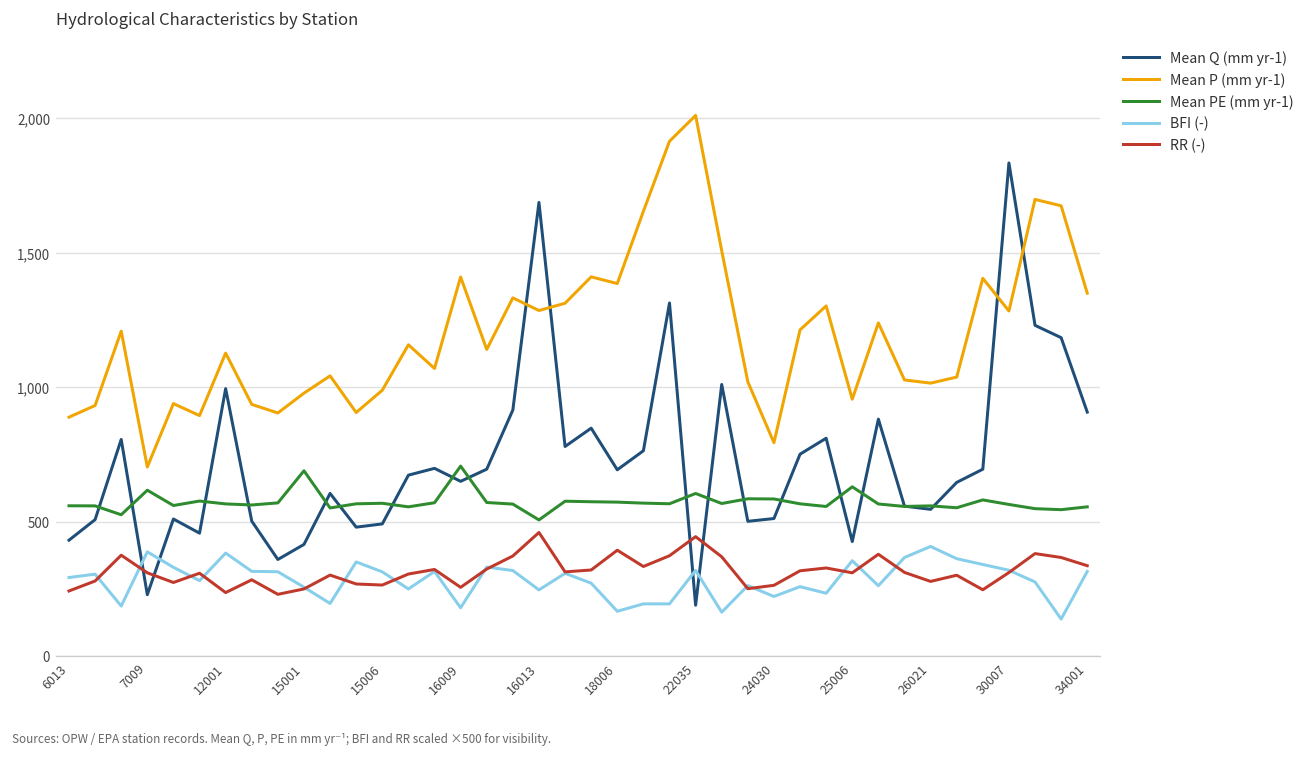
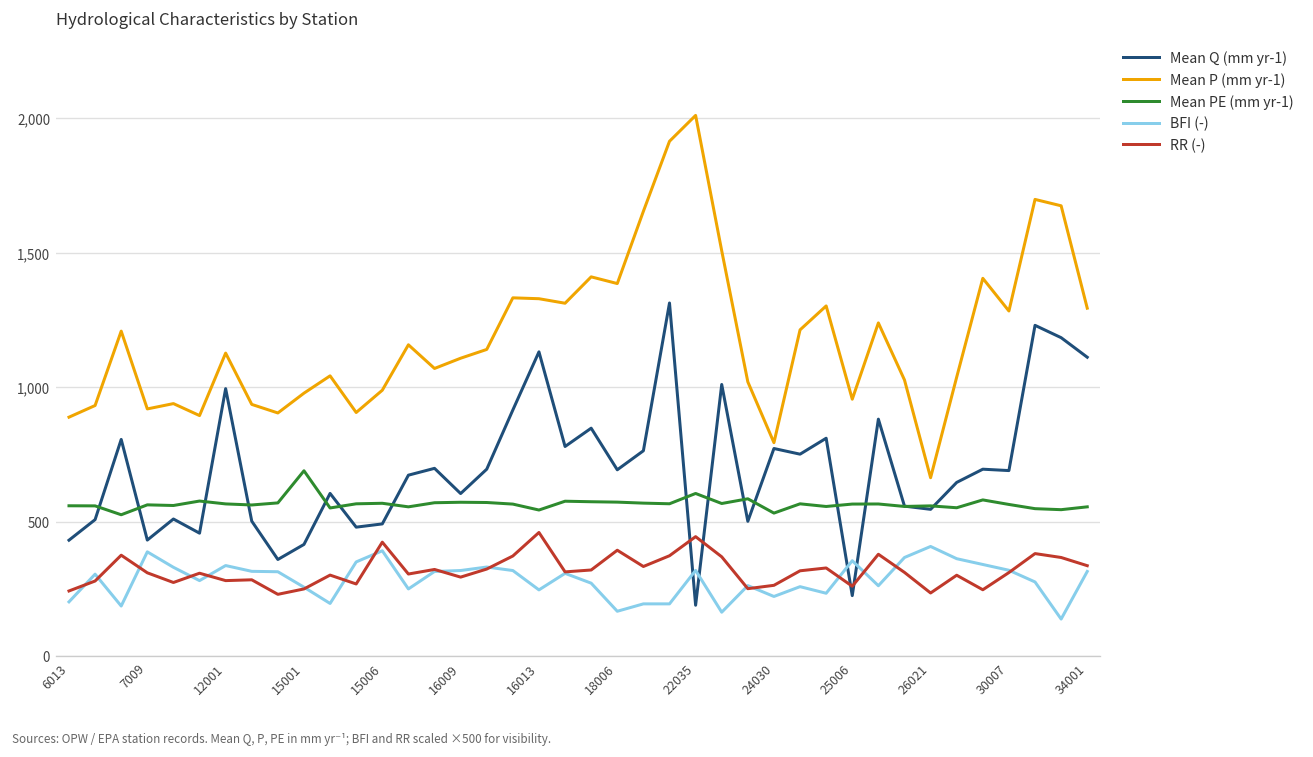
  {
    "Mean Q (mm yr-1)": {
      "6013": "430",
-     "7009": "230",
+     "7009": "430",
      "12001": "1,000",
      "15001": "420",
      "15006": "490",
-     "16009": "650",
-     "16013": "1,690",
+     "16009": "600",
+     "16013": "1,130",
      "18006": "690",
      "22035": "190",
-     "24030": "510",
-     "25006": "430",
+     "24030": "770",
+     "25006": "230",
      "26021": "550",
-     "30007": "1,830",
-     "34001": "910"
+     "30007": "690",
+     "34001": "1,110"
    },
    "Mean P (mm yr-1)": {
      "6013": "890",
-     "7009": "700",
+     "7009": "920",
      "12001": "1,130",
      "15001": "980",
      "15006": "990",
-     "16009": "1,410",
-     "16013": "1,290",
+     "16009": "1,110",
+     "16013": "1,330",
      "18006": "1,390",
      "22035": "2,010",
      "24030": "790",
      "25006": "960",
-     "26021": "1,020",
+     "26021": "660",
      "30007": "1,280",
-     "34001": "1,350"
+     "34001": "1,290"
    },
    "Mean PE (mm yr-1)": {
      "6013": "560",
-     "7009": "620",
+     "7009": "560",
      "12001": "570",
      "15001": "690",
      "15006": "570",
-     "16009": "710",
-     "16013": "510",
+     "16009": "570",
+     "16013": "540",
      "18006": "570",
      "22035": "610",
-     "24030": "580",
-     "25006": "630",
+     "24030": "530",
+     "25006": "570",
      "26021": "560",
      "30007": "560",
      "34001": "560"
    },
    "BFI (-)": {
-     "6013": "290",
+     "6013": "200",
      "7009": "390",
-     "12001": "380",
-     "15006": "310",
-     "16009": "180",
+     "12001": "340",
+     "15006": "390",
+     "16009": "320",
      "16013": "250",
      "18006": "170",
      "22035": "320",
      "24030": "220",
      "25006": "360",
      "26021": "410",
      "34001": "320"
    },
    "RR (-)": {
      "6013": "240",
      "7009": "310",
-     "12001": "240",
-     "15006": "260",
-     "16009": "260",
+     "12001": "280",
+     "15006": "420",
+     "16009": "290",
      "16013": "460",
      "18006": "390",
      "22035": "440",
      "24030": "260",
-     "25006": "310",
-     "26021": "280",
+     "25006": "260",
+     "26021": "240",
      "34001": "340"
    }
  }
